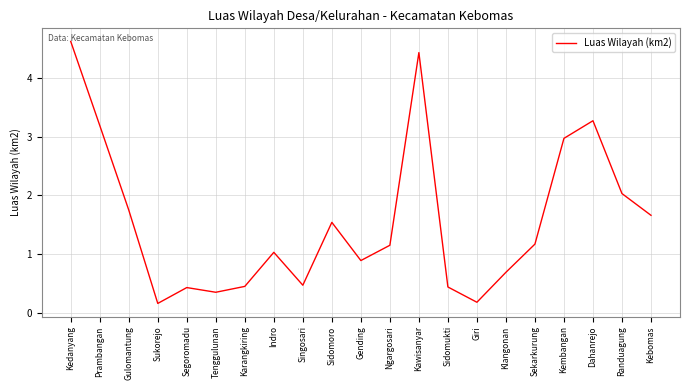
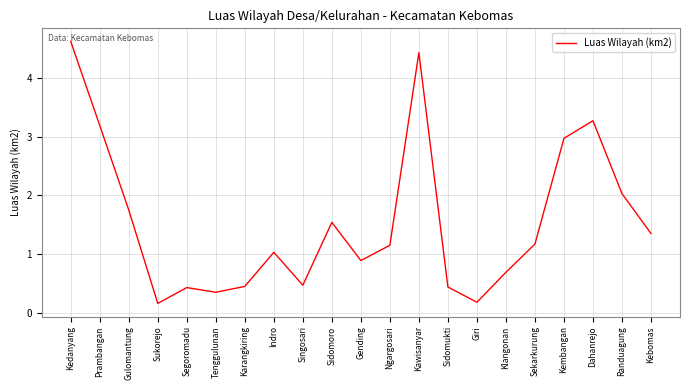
  {
    "Kedanyang": 4.6,
    "Prambangan": 3.2,
    "Gulomantung": 1.8,
    "Sukorejo": 0.2,
    "Segoromadu": 0.4,
    "Tenggulunan": 0.4,
    "Karangkiring": 0.5,
    "Indro": 1.0,
    "Singosari": 0.5,
    "Sidomoro": 1.5,
    "Gending": 0.9,
    "Ngargosari": 1.2,
    "Kawisanyar": 4.4,
    "Sidomukti": 0.4,
    "Giri": 0.2,
    "Klangonan": 0.7,
    "Sekarkurung": 1.2,
    "Kembangan": 3.0,
    "Dahanrejo": 3.3,
    "Randuagung": 2.0,
-   "Kebomas": 1.7
+   "Kebomas": 1.4
  }
